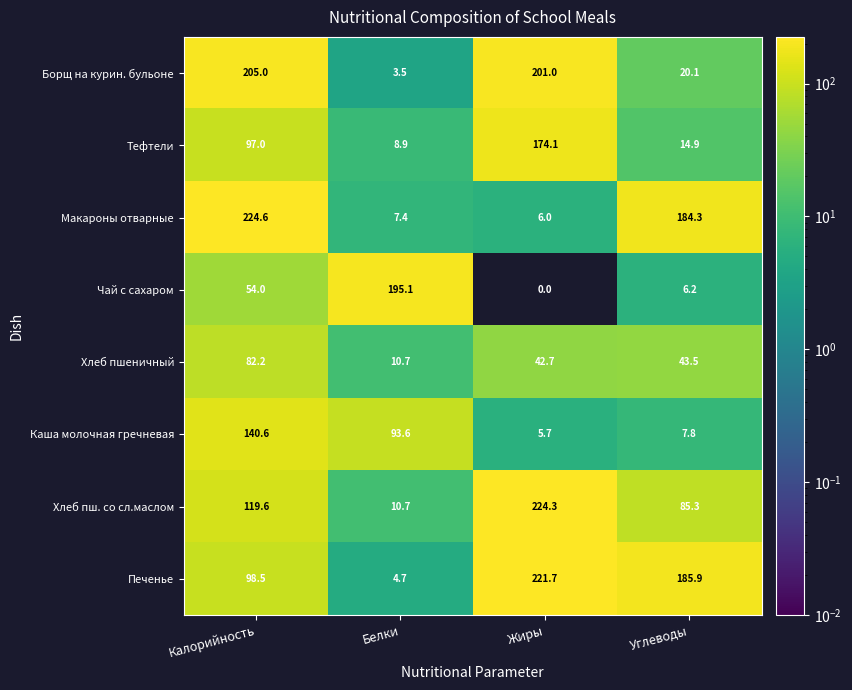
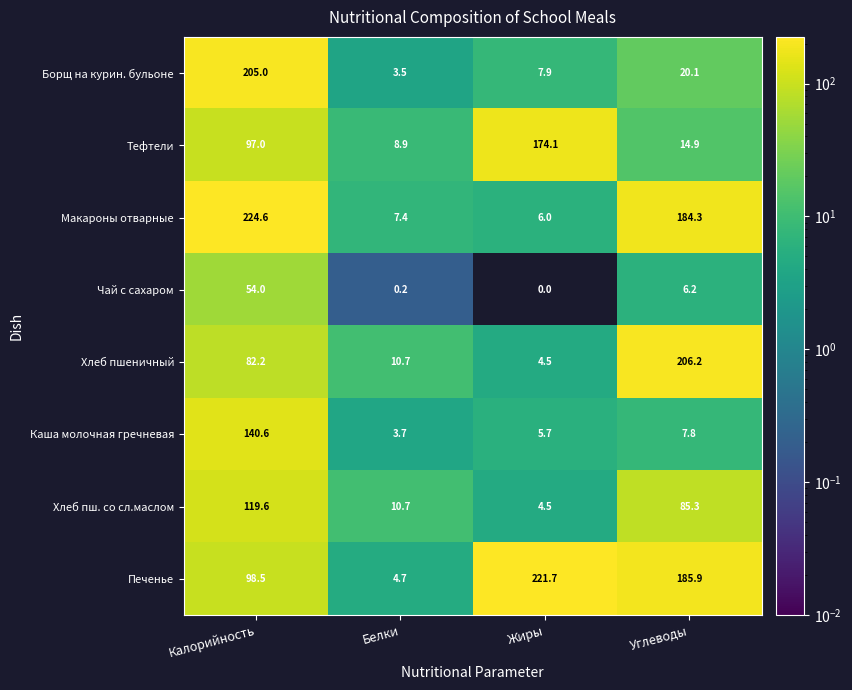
  {
    "Борщ на курин. бульоне": {
      "Калорийность": 205.0,
      "Белки": 3.5,
-     "Жиры": 201.0,
+     "Жиры": 7.9,
      "Углеводы": 20.1
    },
    "Тефтели": {
      "Калорийность": 97.0,
      "Белки": 8.9,
      "Жиры": 174.1,
      "Углеводы": 14.9
    },
    "Макароны отварные": {
      "Калорийность": 224.6,
      "Белки": 7.4,
      "Жиры": 6.0,
      "Углеводы": 184.3
    },
    "Чай с сахаром": {
      "Калорийность": 54.0,
-     "Белки": 195.1,
+     "Белки": 0.2,
      "Жиры": 0.0,
      "Углеводы": 6.2
    },
    "Хлеб пшеничный": {
      "Калорийность": 82.2,
      "Белки": 10.7,
-     "Жиры": 42.7,
-     "Углеводы": 43.5
+     "Жиры": 4.5,
+     "Углеводы": 206.2
    },
    "Каша молочная гречневая": {
      "Калорийность": 140.6,
-     "Белки": 93.6,
+     "Белки": 3.7,
      "Жиры": 5.7,
      "Углеводы": 7.8
    },
    "Хлеб пш. со сл.маслом": {
      "Калорийность": 119.6,
      "Белки": 10.7,
-     "Жиры": 224.3,
+     "Жиры": 4.5,
      "Углеводы": 85.3
    },
    "Печенье": {
      "Калорийность": 98.5,
      "Белки": 4.7,
      "Жиры": 221.7,
      "Углеводы": 185.9
    }
  }
